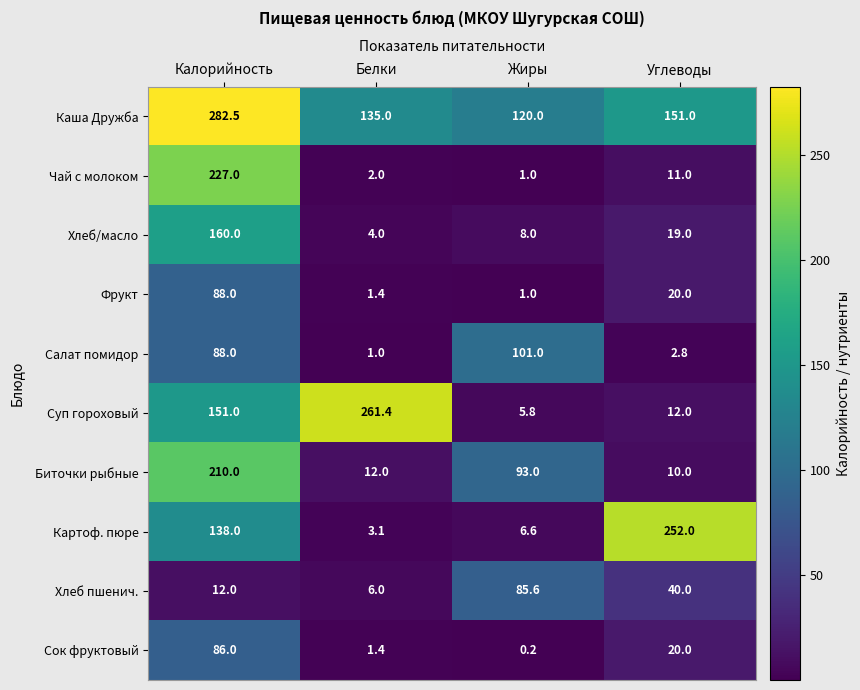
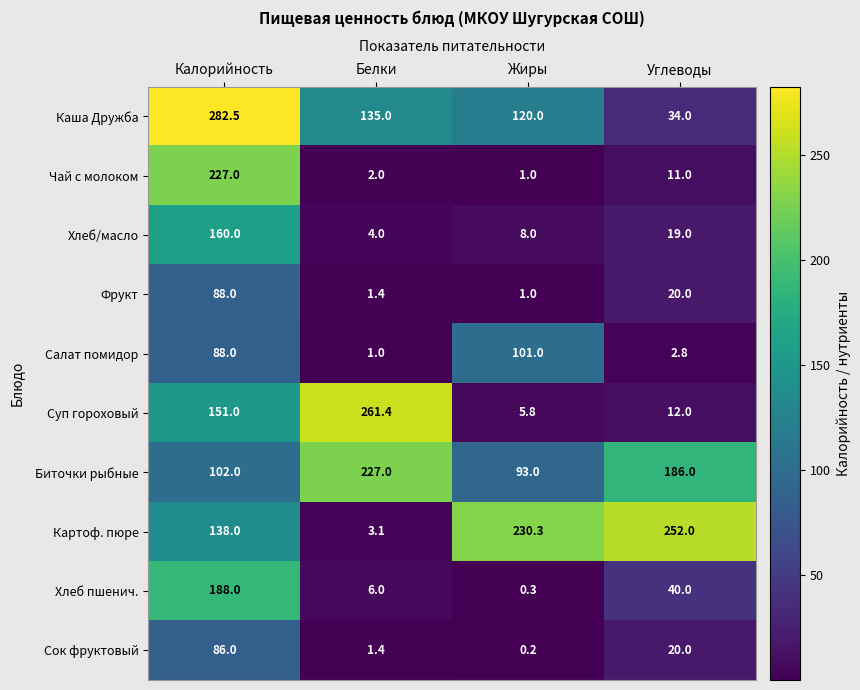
  {
    "Каша Дружба": {
      "Калорийность": 282.5,
      "Белки": 135.0,
      "Жиры": 120.0,
-     "Углеводы": 151.0
+     "Углеводы": 34.0
    },
    "Чай с молоком": {
      "Калорийность": 227.0,
      "Белки": 2.0,
      "Жиры": 1.0,
      "Углеводы": 11.0
    },
    "Хлеб/масло": {
      "Калорийность": 160.0,
      "Белки": 4.0,
      "Жиры": 8.0,
      "Углеводы": 19.0
    },
    "Фрукт": {
      "Калорийность": 88.0,
      "Белки": 1.4,
      "Жиры": 1.0,
      "Углеводы": 20.0
    },
    "Салат помидор": {
      "Калорийность": 88.0,
      "Белки": 1.0,
      "Жиры": 101.0,
      "Углеводы": 2.8
    },
    "Суп гороховый": {
      "Калорийность": 151.0,
      "Белки": 261.4,
      "Жиры": 5.8,
      "Углеводы": 12.0
    },
    "Биточки рыбные": {
-     "Калорийность": 210.0,
-     "Белки": 12.0,
+     "Калорийность": 102.0,
+     "Белки": 227.0,
      "Жиры": 93.0,
-     "Углеводы": 10.0
+     "Углеводы": 186.0
    },
    "Картоф. пюре": {
      "Калорийность": 138.0,
      "Белки": 3.1,
-     "Жиры": 6.6,
+     "Жиры": 230.3,
      "Углеводы": 252.0
    },
    "Хлеб пшенич.": {
-     "Калорийность": 12.0,
+     "Калорийность": 188.0,
      "Белки": 6.0,
-     "Жиры": 85.6,
+     "Жиры": 0.3,
      "Углеводы": 40.0
    },
    "Сок фруктовый": {
      "Калорийность": 86.0,
      "Белки": 1.4,
      "Жиры": 0.2,
      "Углеводы": 20.0
    }
  }
